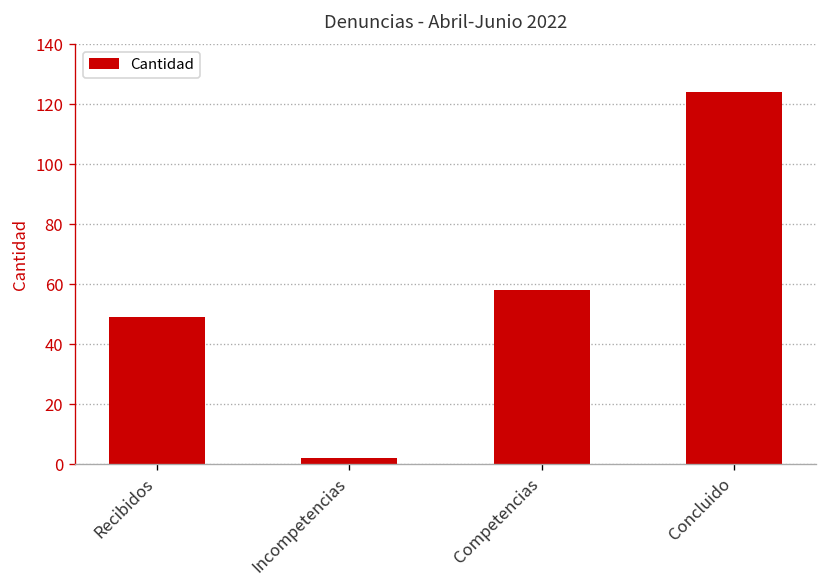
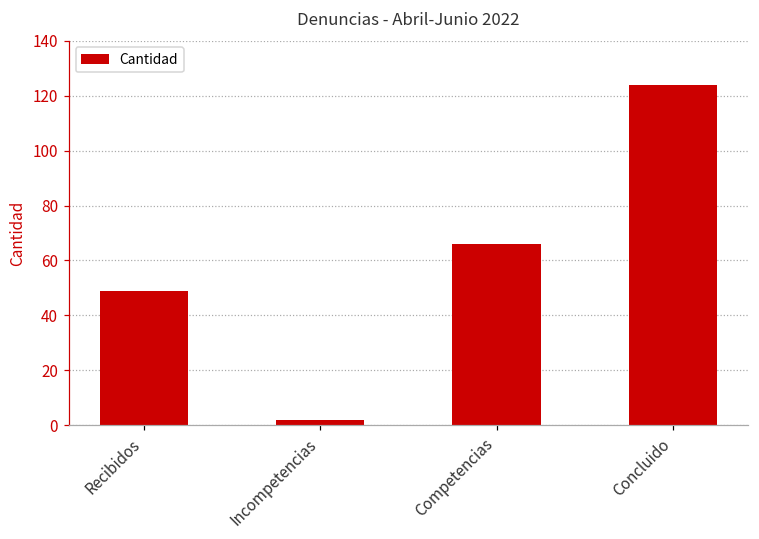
  {
    "Recibidos": 49,
    "Incompetencias": 2,
-   "Competencias": 58,
+   "Competencias": 66,
    "Concluido": 124
  }
